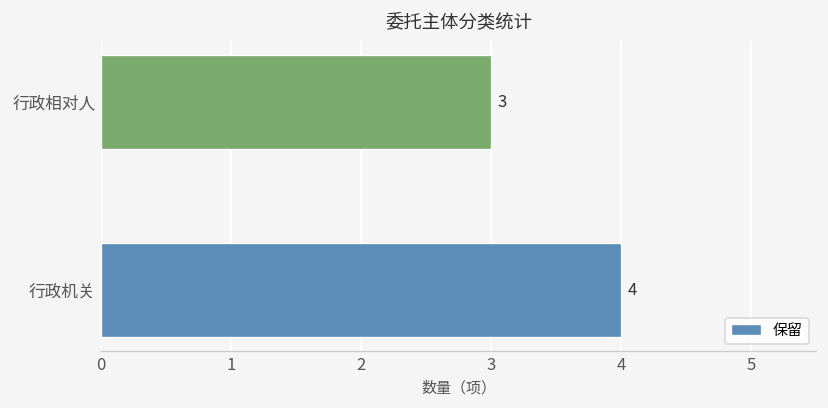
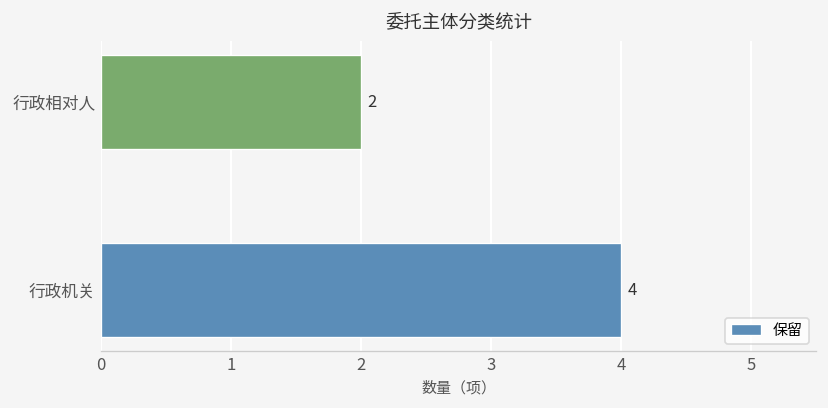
  {
-   "行政相对人": 3,
+   "行政相对人": 2,
    "行政机关": 4
  }
